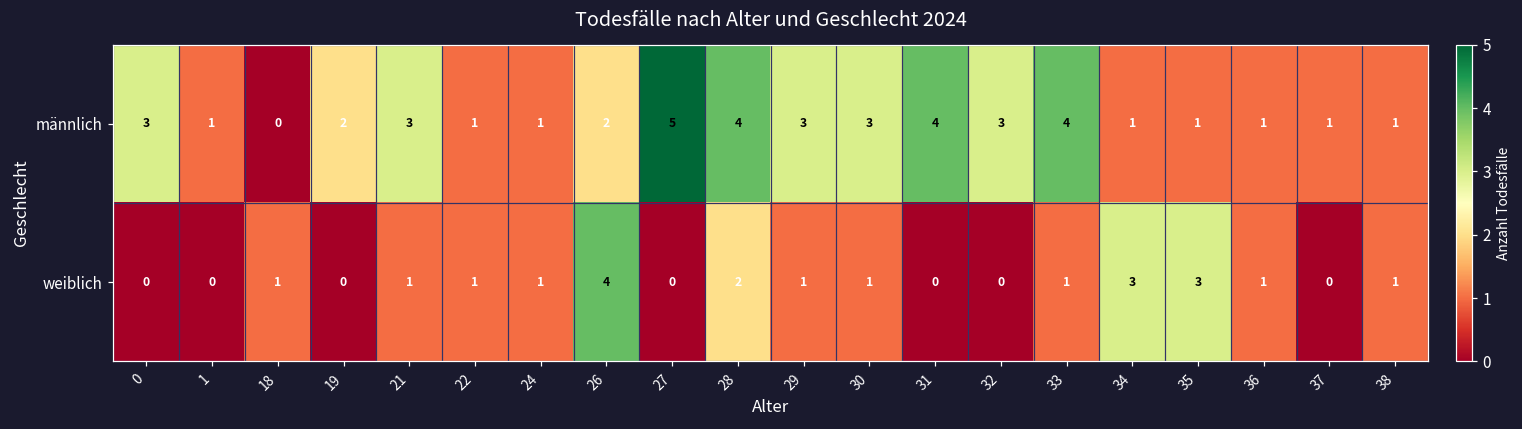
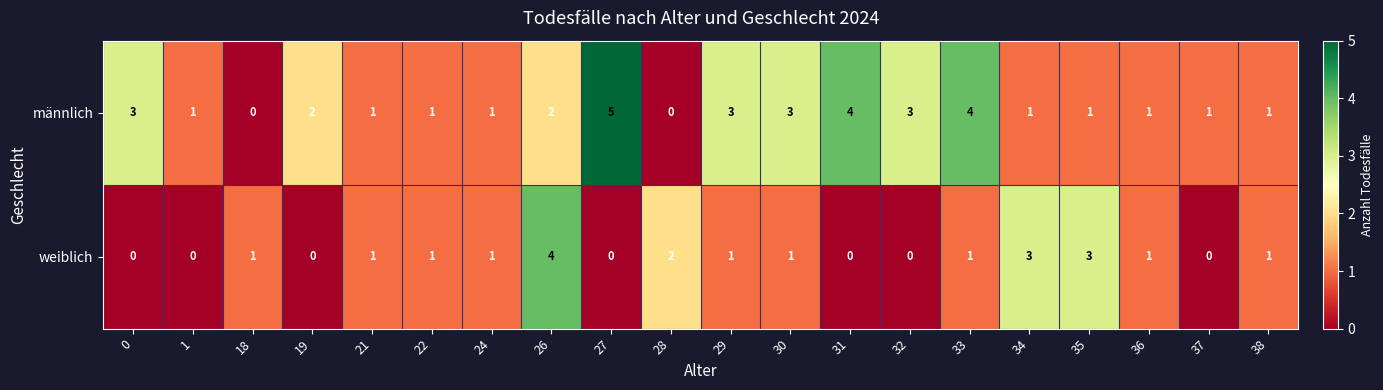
  {
    "männlich": {
      "0": 3,
      "1": 1,
      "18": 0,
      "19": 2,
-     "21": 3,
+     "21": 1,
      "22": 1,
      "24": 1,
      "26": 2,
      "27": 5,
-     "28": 4,
+     "28": 0,
      "29": 3,
      "30": 3,
      "31": 4,
      "32": 3,
      "33": 4,
      "34": 1,
      "35": 1,
      "36": 1,
      "37": 1,
      "38": 1
    },
    "weiblich": {
      "0": 0,
      "1": 0,
      "18": 1,
      "19": 0,
      "21": 1,
      "22": 1,
      "24": 1,
      "26": 4,
      "27": 0,
      "28": 2,
      "29": 1,
      "30": 1,
      "31": 0,
      "32": 0,
      "33": 1,
      "34": 3,
      "35": 3,
      "36": 1,
      "37": 0,
      "38": 1
    }
  }
